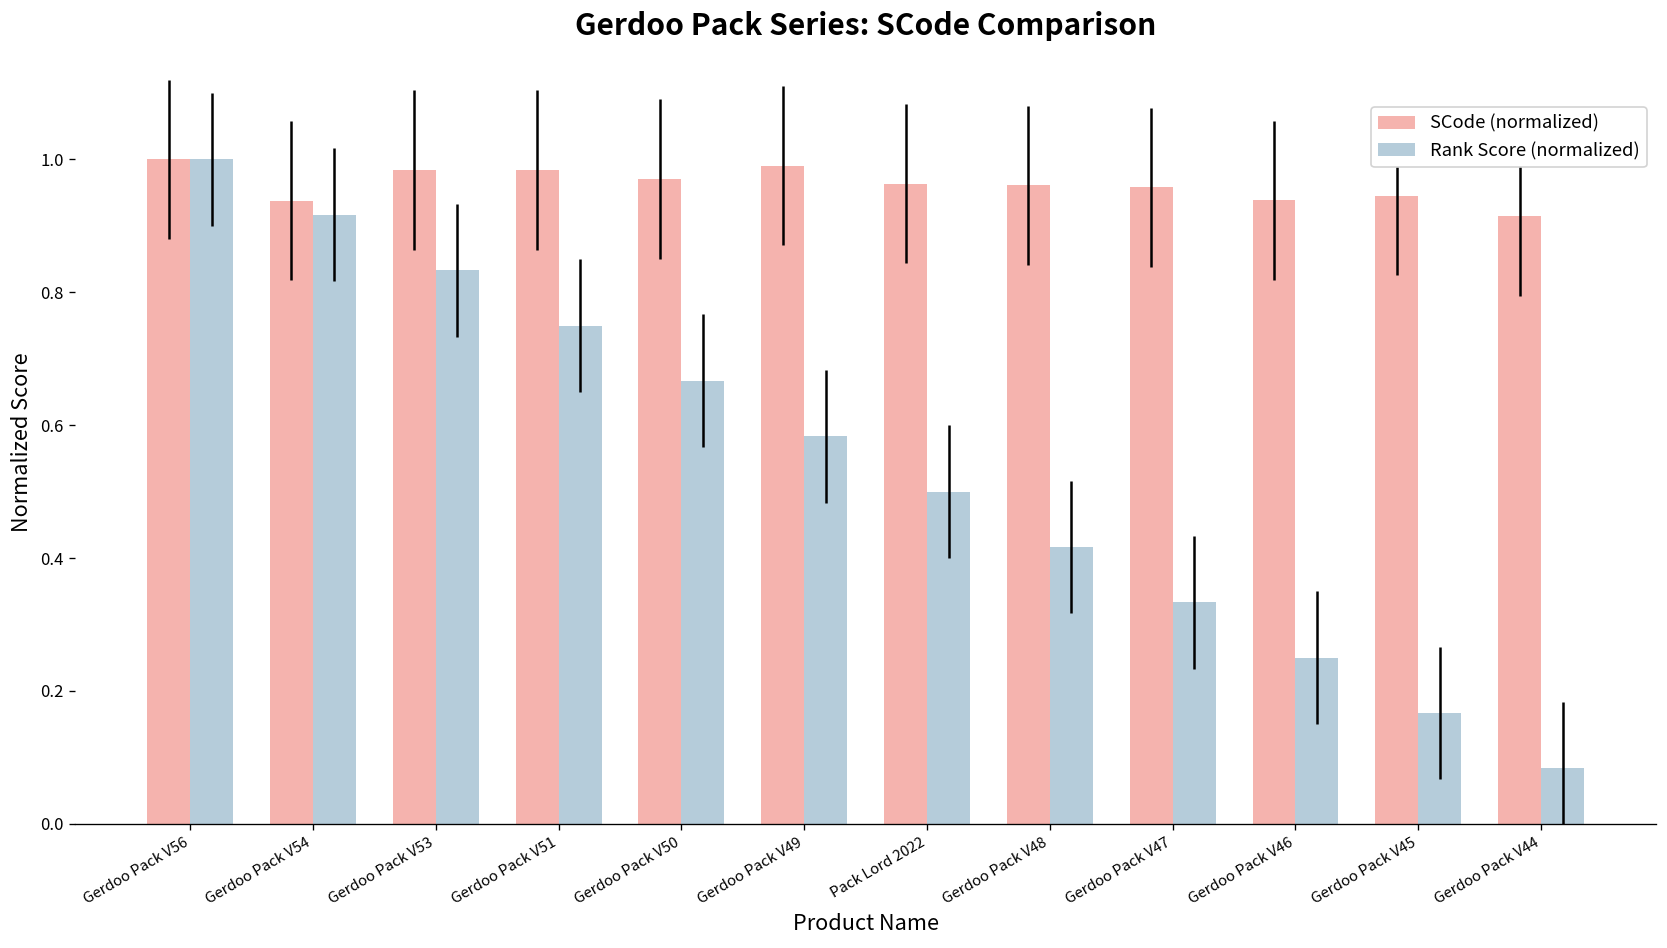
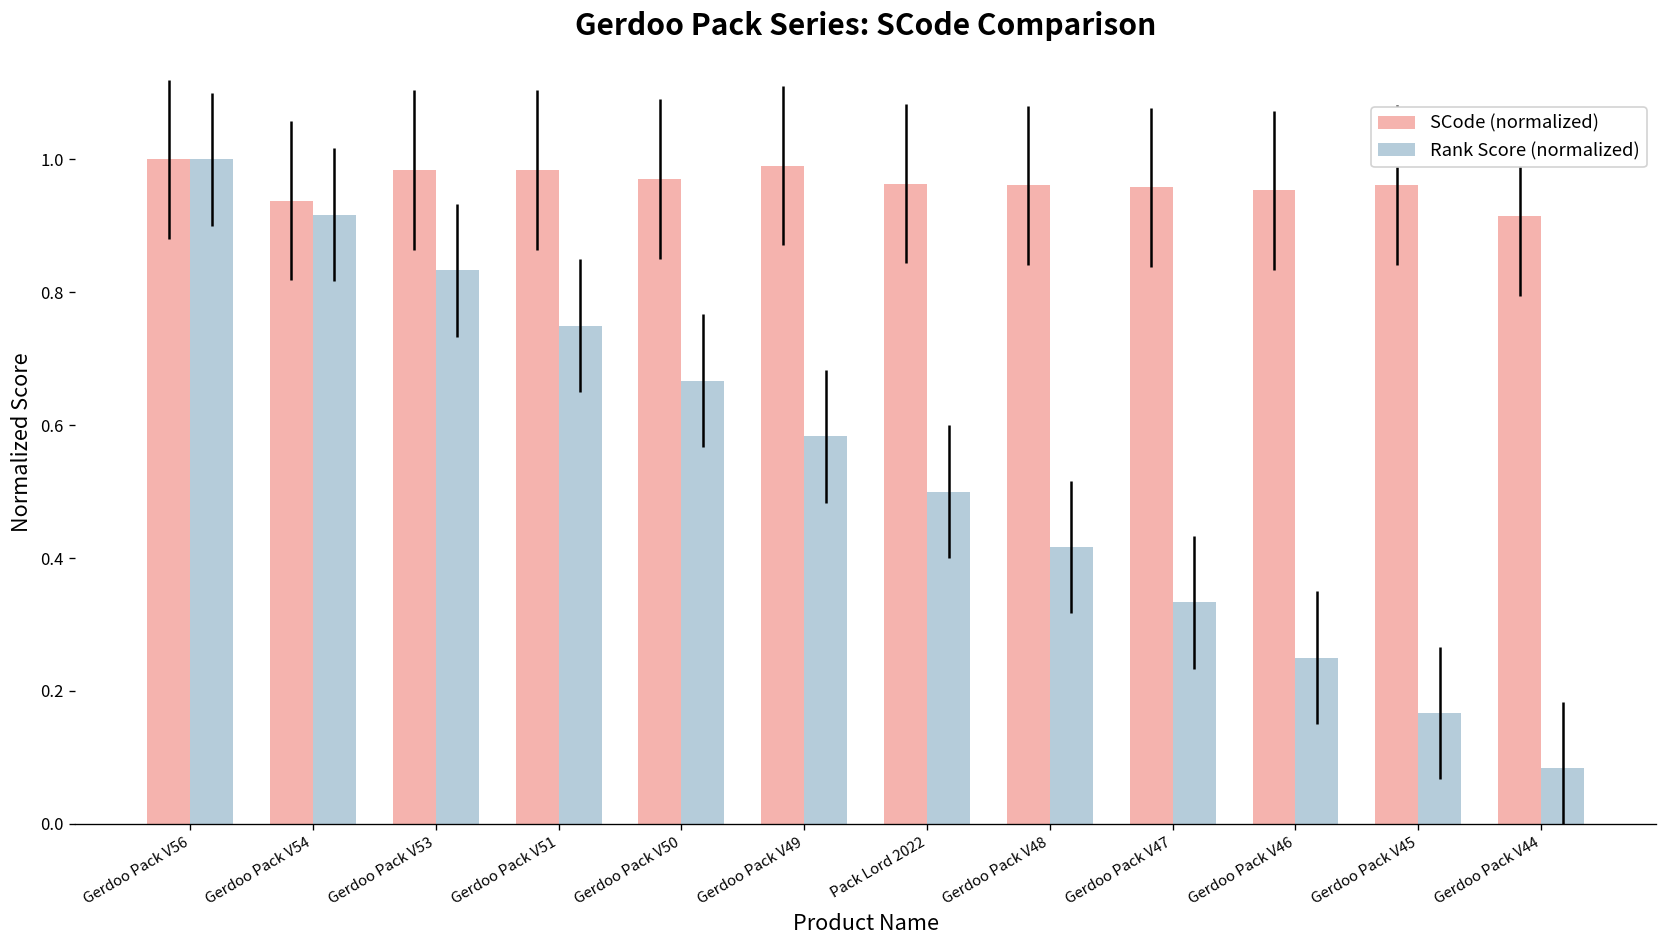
  {
    "SCode (normalized)": {
      "Gerdoo Pack V56": 1.00,
      "Gerdoo Pack V54": 0.94,
      "Gerdoo Pack V53": 0.98,
      "Gerdoo Pack V51": 0.98,
      "Gerdoo Pack V50": 0.97,
      "Gerdoo Pack V49": 0.99,
      "Pack Lord 2022": 0.96,
      "Gerdoo Pack V48": 0.96,
      "Gerdoo Pack V47": 0.96,
-     "Gerdoo Pack V46": 0.94,
-     "Gerdoo Pack V45": 0.95,
+     "Gerdoo Pack V46": 0.95,
+     "Gerdoo Pack V45": 0.96,
      "Gerdoo Pack V44": 0.92
    },
    "Rank Score (normalized)": {
      "Gerdoo Pack V56": 1.00,
      "Gerdoo Pack V54": 0.92,
      "Gerdoo Pack V53": 0.83,
      "Gerdoo Pack V51": 0.75,
      "Gerdoo Pack V50": 0.67,
      "Gerdoo Pack V49": 0.58,
      "Pack Lord 2022": 0.50,
      "Gerdoo Pack V48": 0.42,
      "Gerdoo Pack V47": 0.33,
      "Gerdoo Pack V46": 0.25,
      "Gerdoo Pack V45": 0.17,
      "Gerdoo Pack V44": 0.08
    }
  }
